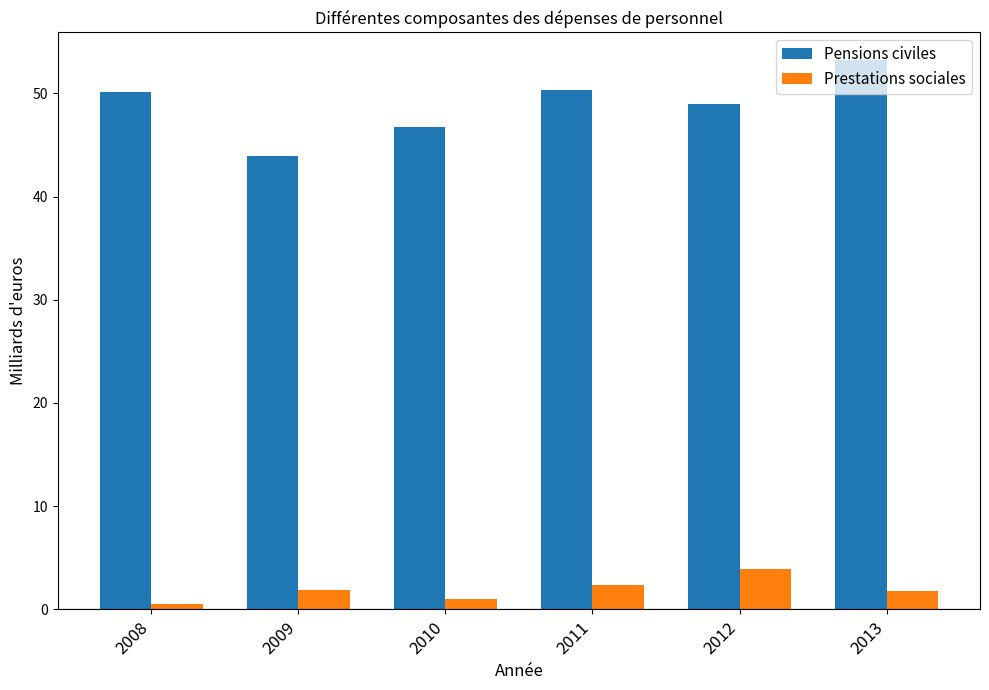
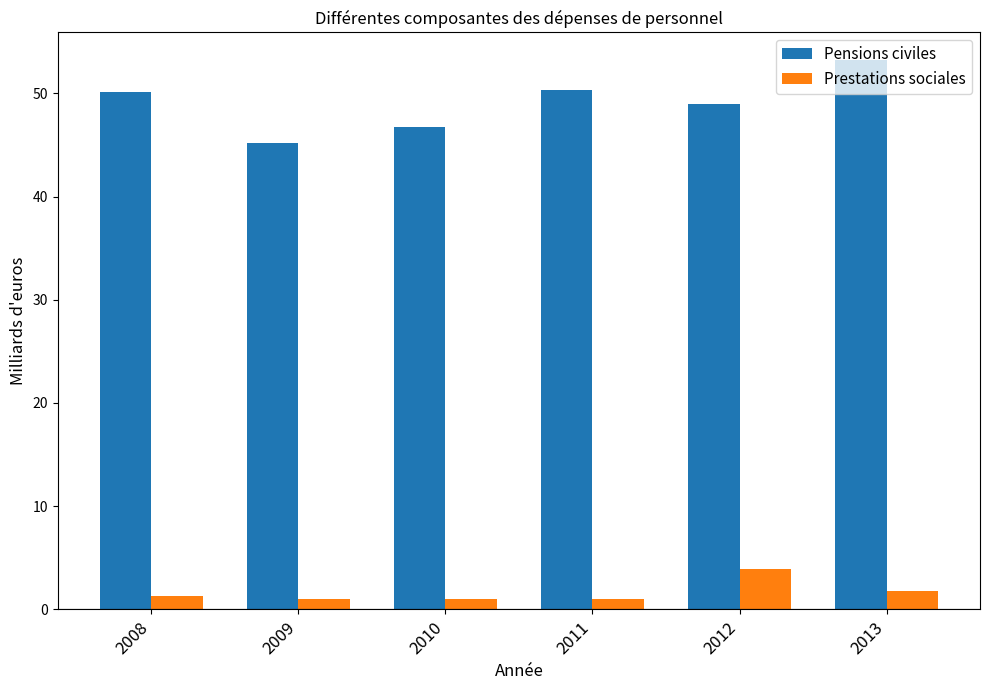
  {
    "Pensions civiles": {
      "2008": 50.2,
-     "2009": 43.9,
+     "2009": 45.2,
      "2010": 46.8,
      "2011": 50.3,
      "2012": 49.0
    },
    "Prestations sociales": {
-     "2008": 0.5,
-     "2009": 1.9,
+     "2008": 1.3,
+     "2009": 1.0,
      "2010": 1.0,
-     "2011": 2.3,
+     "2011": 1.0,
      "2012": 3.9,
      "2013": 1.8
    }
  }
